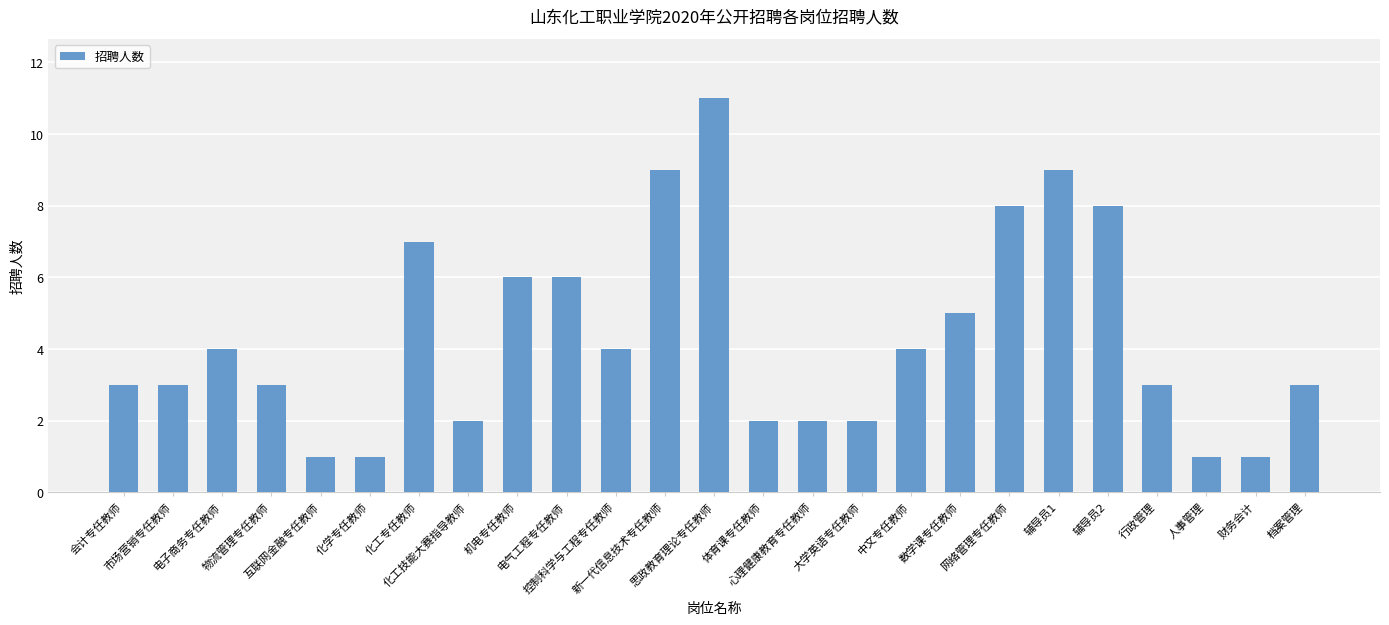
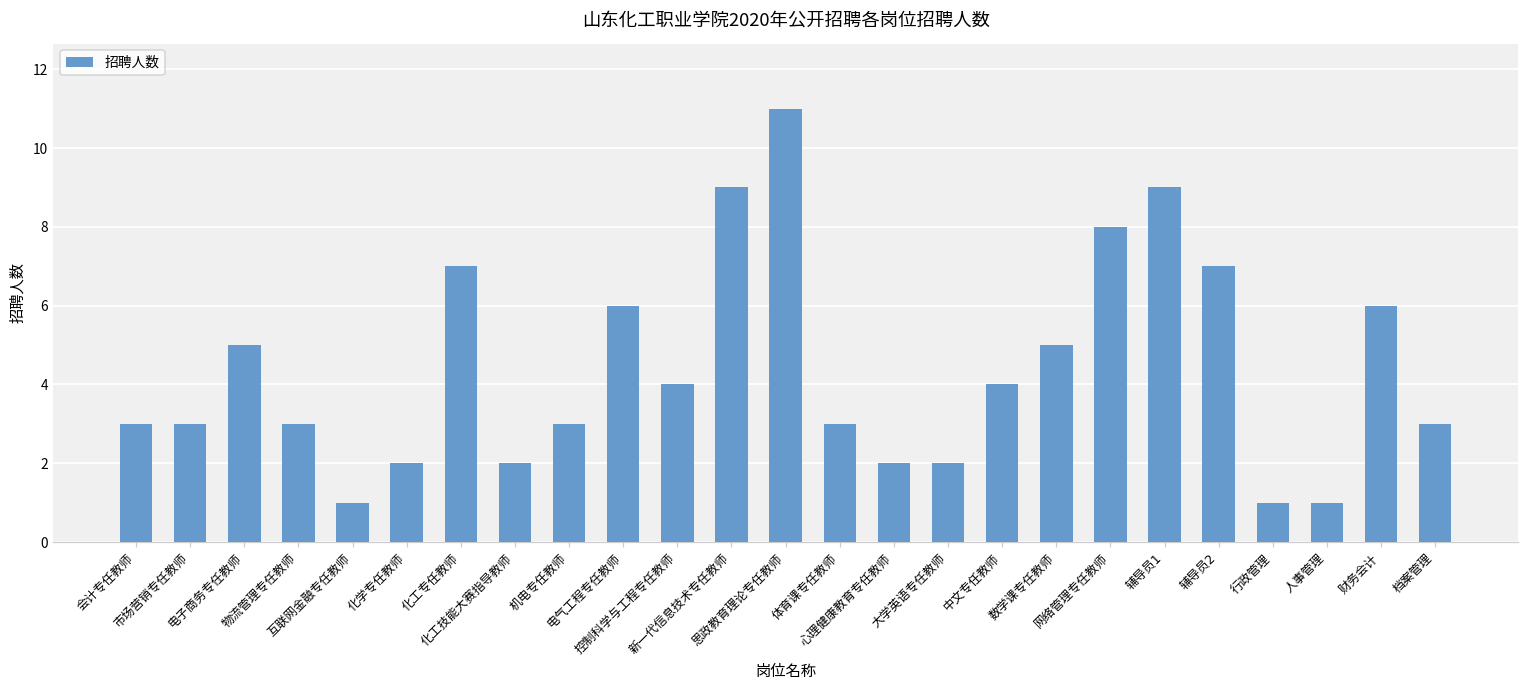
  {
    "会计专任教师": 3,
    "市场营销专任教师": 3,
-   "电子商务专任教师": 4,
+   "电子商务专任教师": 5,
    "物流管理专任教师": 3,
    "互联网金融专任教师": 1,
-   "化学专任教师": 1,
+   "化学专任教师": 2,
    "化工专任教师": 7,
    "化工技能大赛指导教师": 2,
-   "机电专任教师": 6,
+   "机电专任教师": 3,
    "电气工程专任教师": 6,
    "控制科学与工程专任教师": 4,
    "新一代信息技术专任教师": 9,
    "思政教育理论专任教师": 11,
-   "体育课专任教师": 2,
+   "体育课专任教师": 3,
    "心理健康教育专任教师": 2,
    "大学英语专任教师": 2,
    "中文专任教师": 4,
    "数学课专任教师": 5,
    "网络管理专任教师": 8,
    "辅导员1": 9,
-   "辅导员2": 8,
-   "行政管理": 3,
+   "辅导员2": 7,
+   "行政管理": 1,
    "人事管理": 1,
-   "财务会计": 1,
+   "财务会计": 6,
    "档案管理": 3
  }
